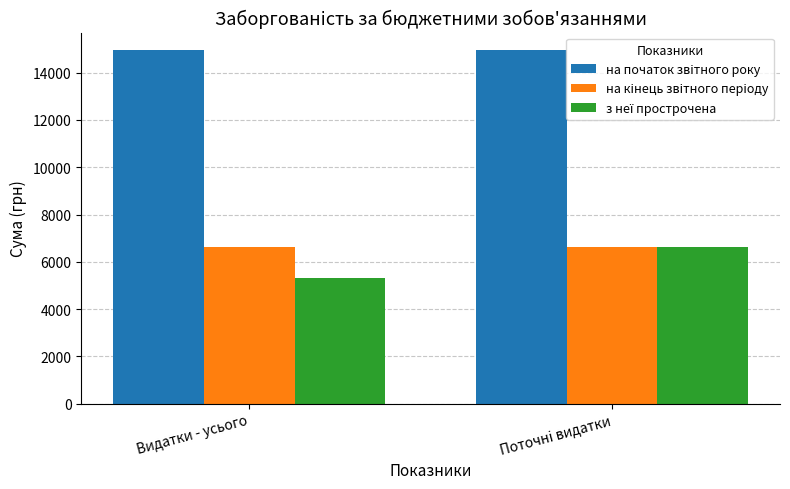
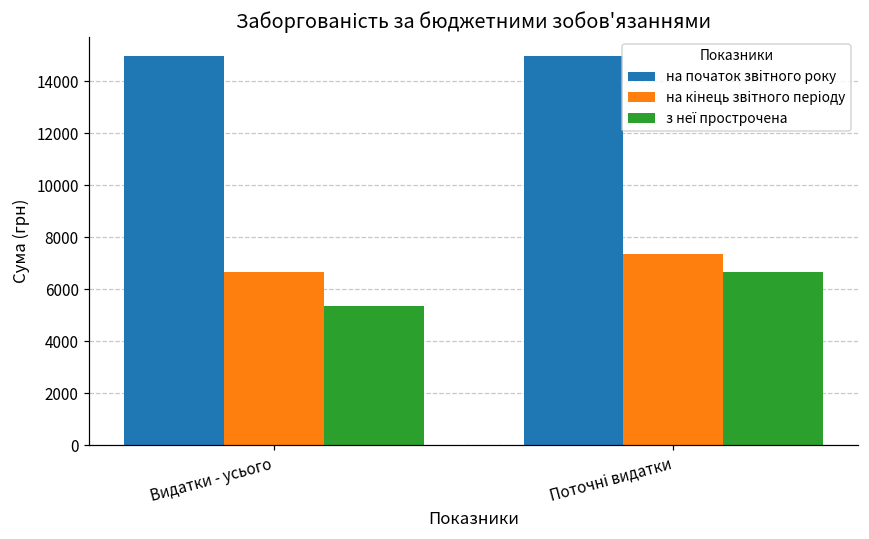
  {
    "на початок звітного року": {
      "Видатки - усього": 14900,
      "Поточні видатки": 14900
    },
    "на кінець звітного періоду": {
      "Видатки - усього": 6600,
-     "Поточні видатки": 6600
+     "Поточні видатки": 7400
    },
    "з неї прострочена": {
      "Видатки - усього": 5300,
      "Поточні видатки": 6600
    }
  }
